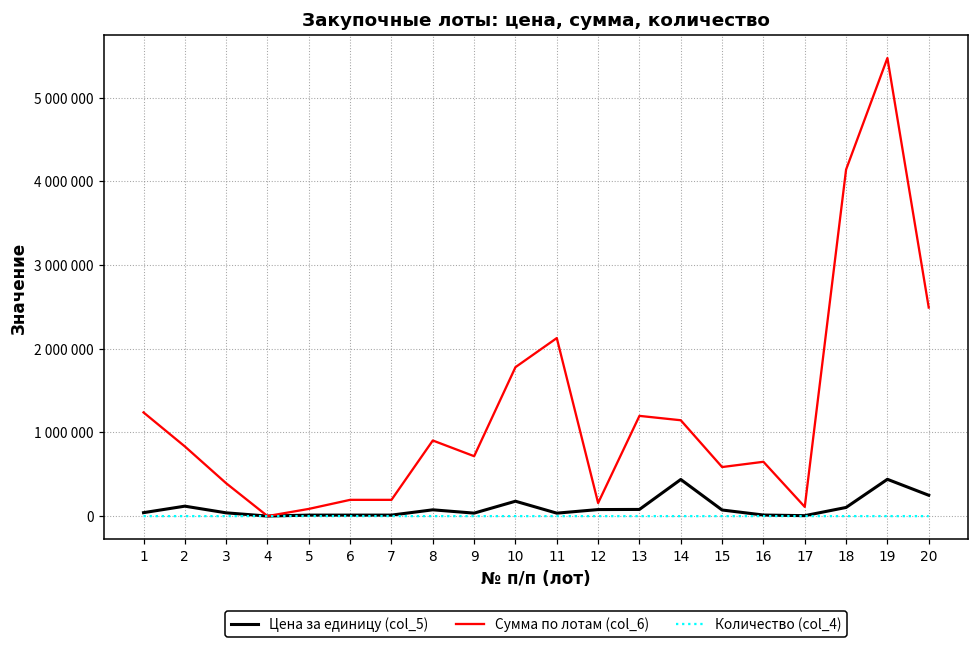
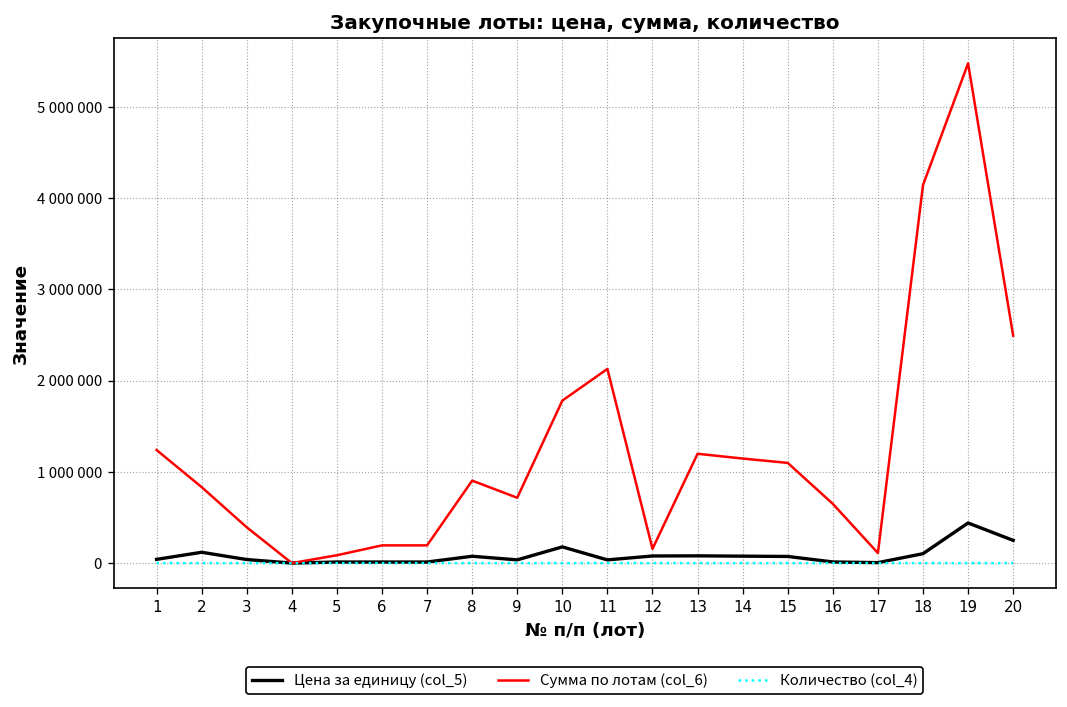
  {
    "Цена за единицу (col_5)": {
      "1": 0,
      "2": 100000,
      "3": 0,
      "8": 100000,
      "9": 0,
      "10": 200000,
      "11": 0,
      "12": 100000,
      "13": 100000,
-     "14": 400000,
+     "14": 100000,
      "15": 100000,
      "18": 100000,
      "19": 400000,
      "20": 200000
    },
    "Сумма по лотам (col_6)": {
      "1": 1200000,
      "2": 800000,
      "3": 400000,
      "5": 100000,
      "6": 200000,
      "7": 200000,
      "8": 900000,
      "9": 700000,
      "10": 1800000,
      "11": 2100000,
      "12": 200000,
      "13": 1200000,
      "14": 1100000,
-     "15": 600000,
+     "15": 1100000,
      "16": 600000,
      "17": 100000,
      "18": 4100000,
      "19": 5500000,
      "20": 2500000
    },
    "Количество (col_4)": {
      "1": 0,
      "2": 0,
      "3": 0,
      "8": 0,
      "9": 0,
      "10": 0,
      "11": 0,
      "12": 0,
      "13": 0,
      "14": 0,
      "15": 0,
      "18": 0,
      "19": 0,
      "20": 0
    }
  }
